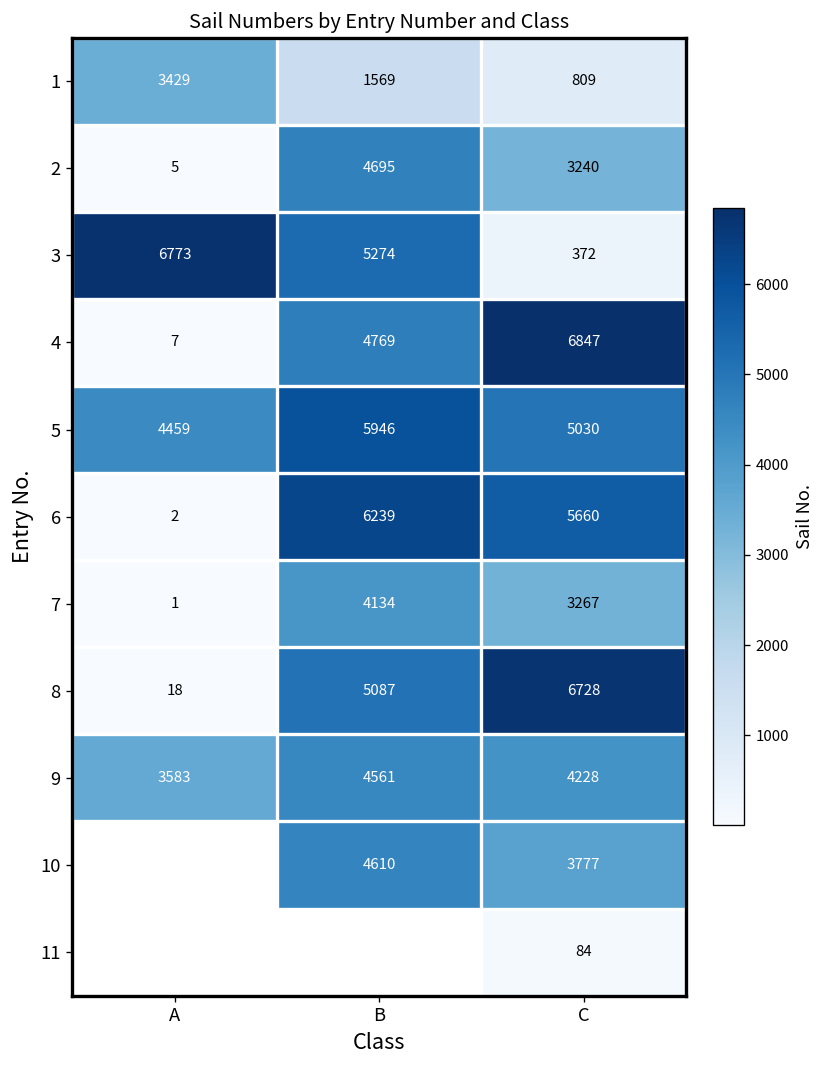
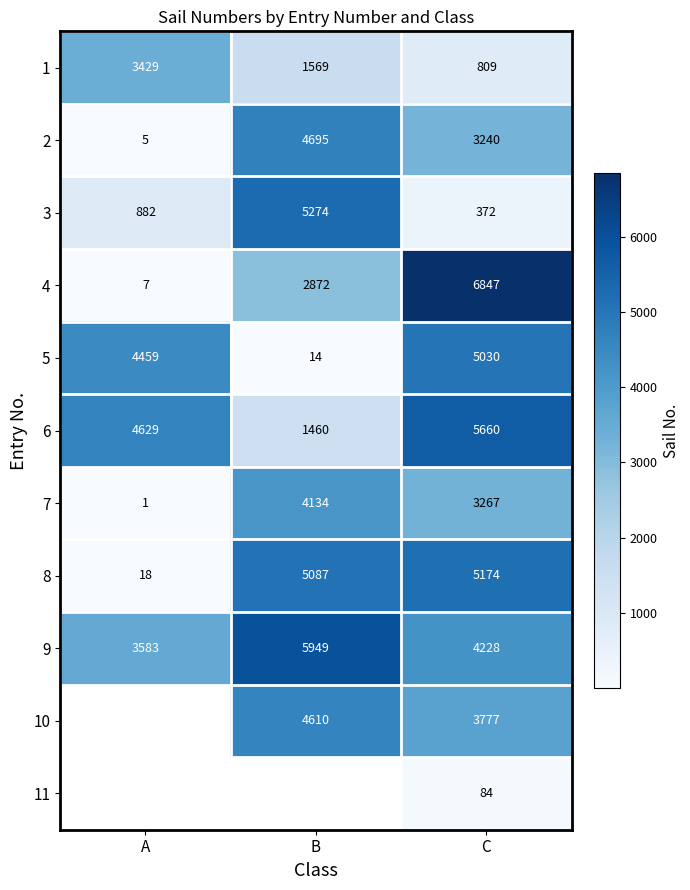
  {
    "1": {
      "A": 3429,
      "B": 1569,
      "C": 809
    },
    "2": {
      "A": 5,
      "B": 4695,
      "C": 3240
    },
    "3": {
-     "A": 6773,
+     "A": 882,
      "B": 5274,
      "C": 372
    },
    "4": {
      "A": 7,
-     "B": 4769,
+     "B": 2872,
      "C": 6847
    },
    "5": {
      "A": 4459,
-     "B": 5946,
+     "B": 14,
      "C": 5030
    },
    "6": {
-     "A": 2,
-     "B": 6239,
+     "A": 4629,
+     "B": 1460,
      "C": 5660
    },
    "7": {
      "A": 1,
      "B": 4134,
      "C": 3267
    },
    "8": {
      "A": 18,
      "B": 5087,
-     "C": 6728
+     "C": 5174
    },
    "9": {
      "A": 3583,
-     "B": 4561,
+     "B": 5949,
      "C": 4228
    },
    "10": {
      "B": 4610,
      "C": 3777
    },
    "11": {
      "C": 84
    }
  }
